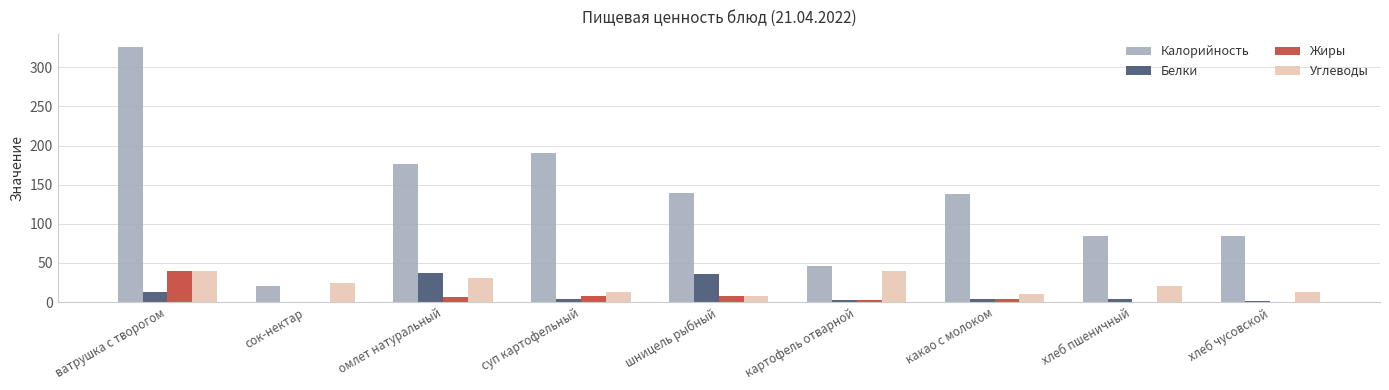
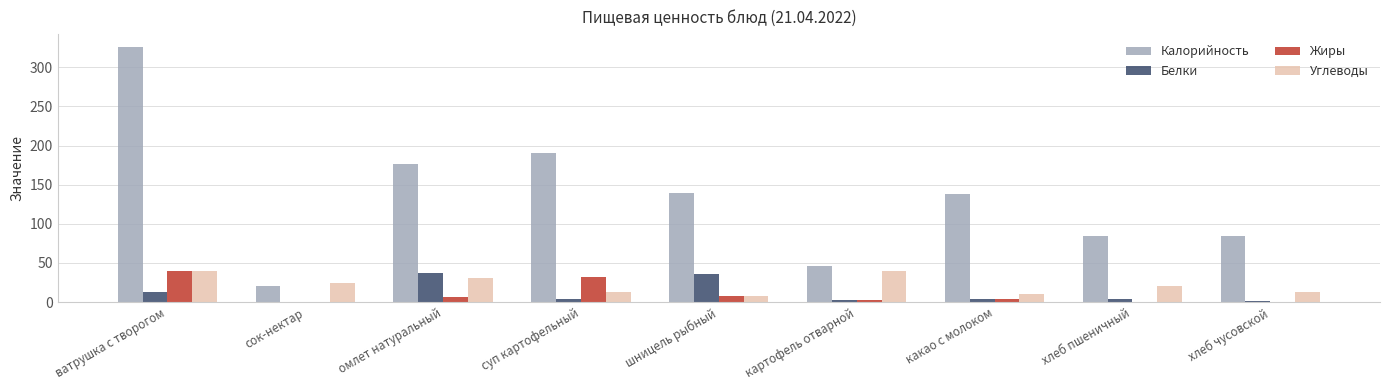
  {
    "Калорийность": {
      "ватрушка с творогом": 330,
      "сок-нектар": 20,
      "омлет натуральный": 180,
      "суп картофельный": 190,
      "шницель рыбный": 140,
      "картофель отварной": 50,
      "какао с молоком": 140,
      "хлеб пшеничный": 80,
      "хлеб чусовской": 80
    },
    "Белки": {
      "ватрушка с творогом": 10,
      "сок-нектар": 0,
      "омлет натуральный": 40,
      "суп картофельный": 0,
      "шницель рыбный": 40,
      "какао с молоком": 0,
      "хлеб пшеничный": 0
    },
    "Жиры": {
      "ватрушка с творогом": 40,
      "сок-нектар": 0,
      "омлет натуральный": 10,
-     "суп картофельный": 10,
+     "суп картофельный": 30,
      "шницель рыбный": 10,
      "какао с молоком": 0
    },
    "Углеводы": {
      "ватрушка с творогом": 40,
      "сок-нектар": 20,
      "омлет натуральный": 30,
      "суп картофельный": 10,
      "шницель рыбный": 10,
      "картофель отварной": 40,
      "какао с молоком": 10,
      "хлеб пшеничный": 20,
      "хлеб чусовской": 10
    }
  }
